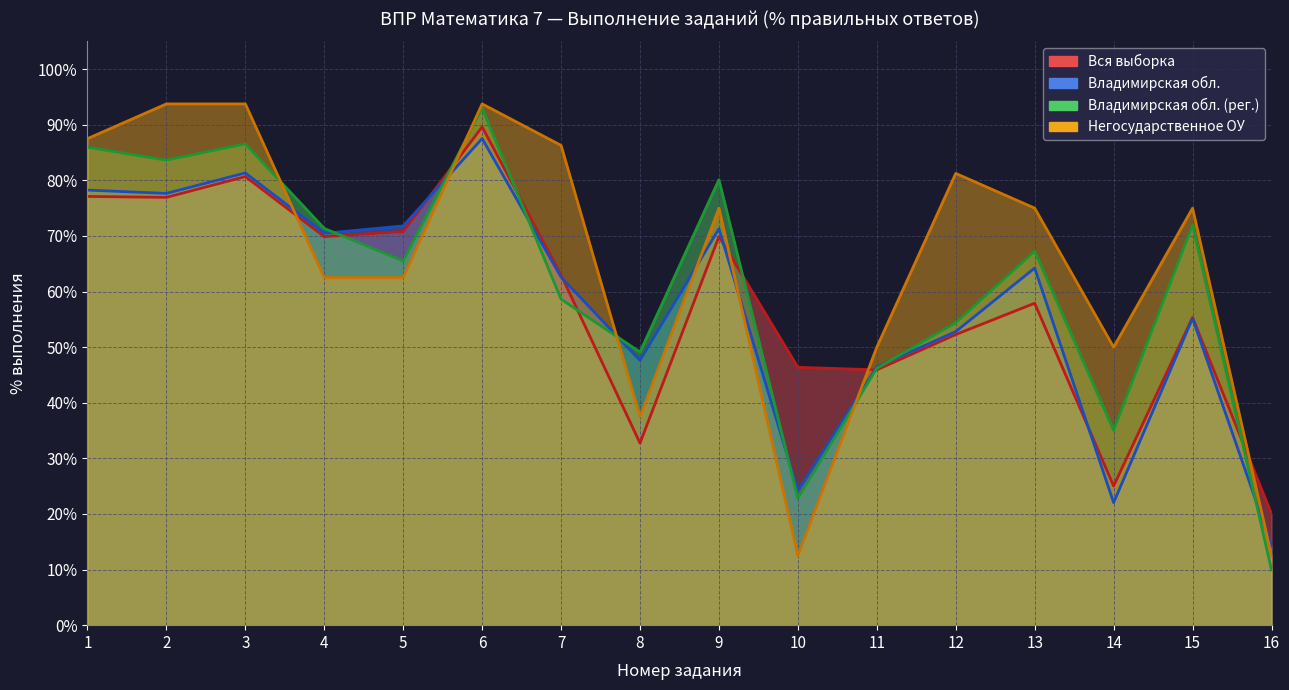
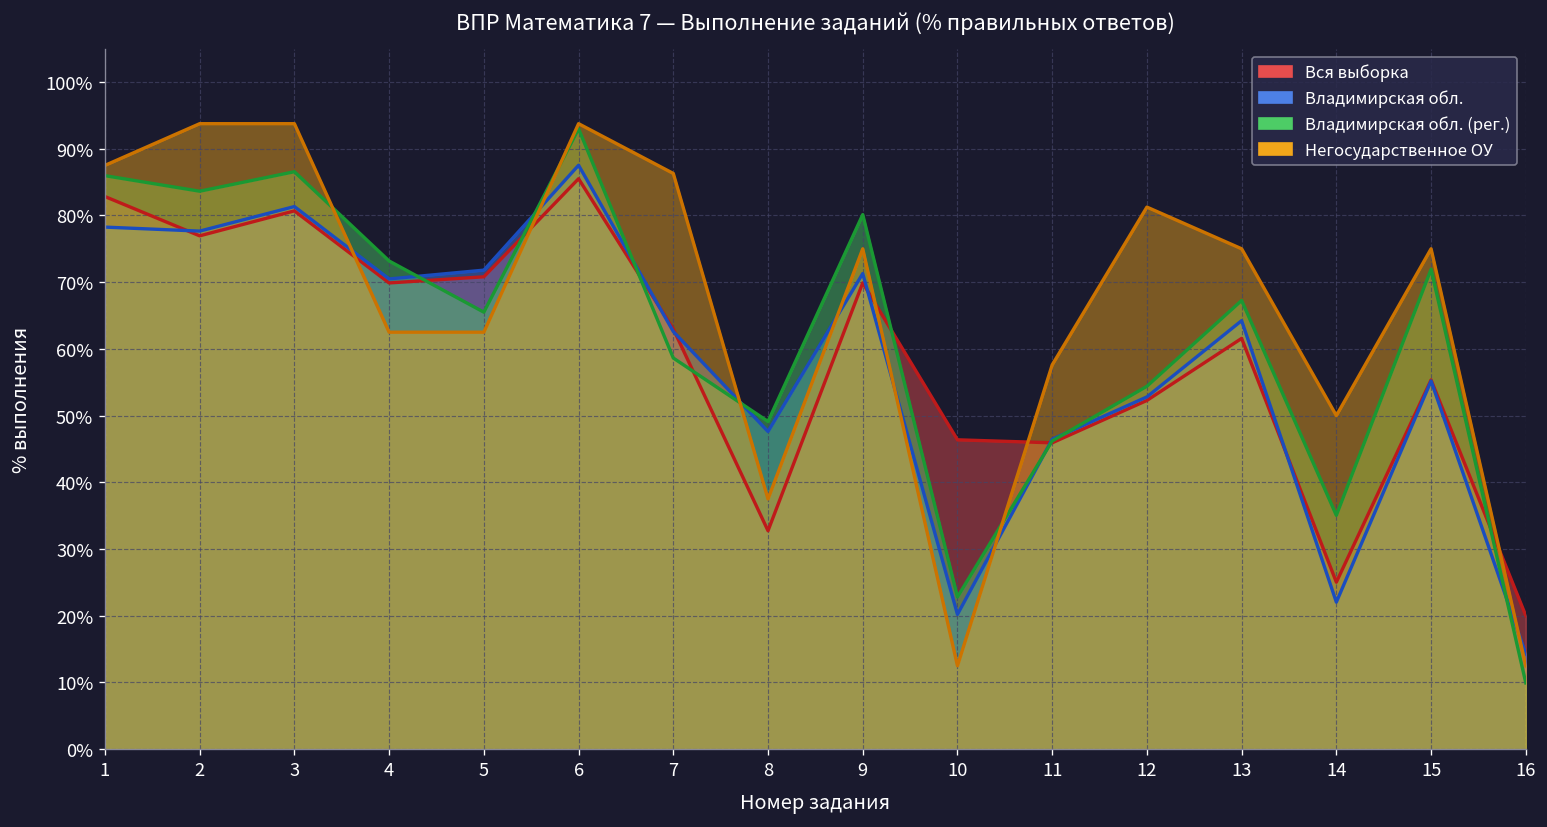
  {
    "Вся выборка": {
-     "1": "77%",
+     "1": "83%",
      "2": "77%",
      "3": "81%",
      "4": "70%",
      "5": "71%",
-     "6": "90%",
+     "6": "86%",
      "8": "33%",
      "9": "70%",
      "10": "46%",
      "12": "52%",
-     "13": "58%",
+     "13": "62%",
      "14": "25%",
      "16": "20%"
    },
    "Владимирская обл.": {
      "1": "78%",
      "2": "78%",
      "3": "81%",
      "4": "70%",
      "5": "72%",
      "6": "88%",
      "8": "48%",
      "9": "71%",
-     "10": "24%",
+     "10": "20%",
      "12": "53%",
      "13": "64%",
      "14": "22%",
      "16": "14%"
    },
    "Владимирская обл. (рег.)": {
      "1": "86%",
      "2": "84%",
      "3": "87%",
-     "4": "71%",
+     "4": "73%",
      "5": "66%",
      "6": "93%",
      "7": "59%",
      "8": "49%",
      "9": "80%",
      "10": "23%",
      "12": "54%",
      "13": "67%",
      "14": "35%",
      "15": "72%",
      "16": "10%"
    },
    "Негосударственное ОУ": {
      "1": "88%",
      "2": "94%",
      "3": "94%",
      "4": "63%",
      "5": "63%",
      "6": "94%",
      "7": "86%",
      "8": "38%",
      "9": "75%",
      "10": "13%",
-     "11": "50%",
+     "11": "58%",
      "12": "81%",
      "13": "75%",
      "14": "50%",
      "15": "75%",
      "16": "13%"
    }
  }
